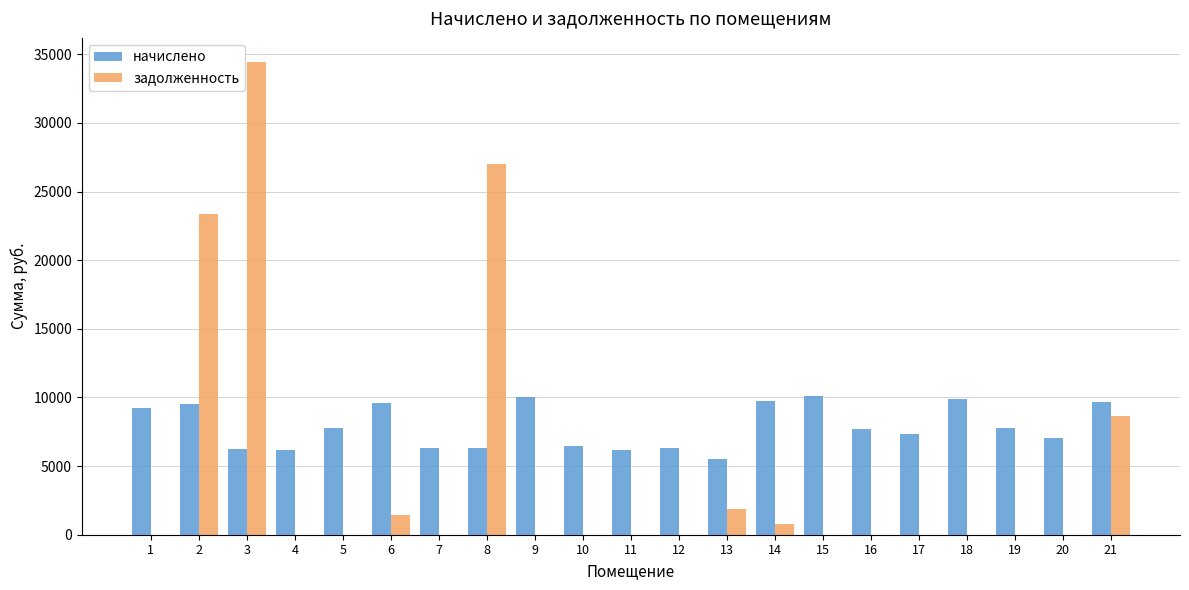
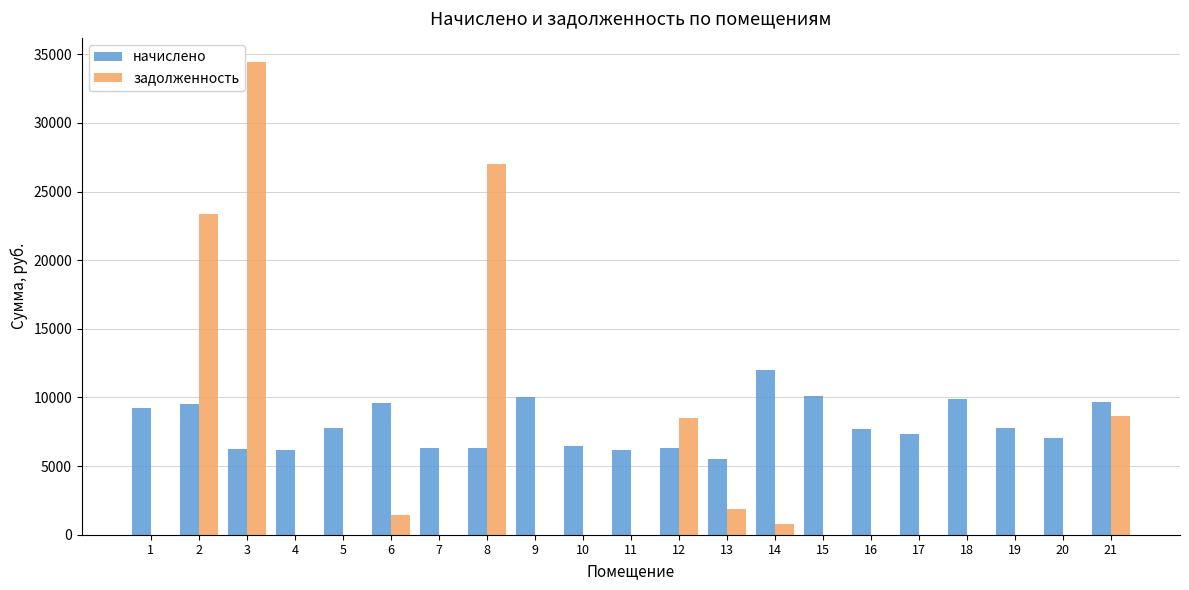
  {
    "начислено": {
      "1": 9300,
      "2": 9500,
      "3": 6300,
      "4": 6200,
      "5": 7700,
      "6": 9600,
      "7": 6300,
      "8": 6300,
      "9": 10000,
      "10": 6500,
      "11": 6200,
      "12": 6300,
      "13": 5500,
-     "14": 9800,
+     "14": 12000,
      "15": 10100,
      "16": 7700,
      "17": 7400,
      "18": 9900,
      "19": 7800,
      "20": 7100,
      "21": 9700
    },
    "задолженность": {
      "1": 0,
      "2": 23300,
      "3": 34500,
      "4": 0,
      "5": 0,
      "6": 1400,
      "7": 0,
      "8": 27000,
      "9": 0,
      "10": 0,
      "11": 0,
-     "12": 0,
+     "12": 8500,
      "13": 1900,
      "14": 800,
      "15": 0,
      "16": 0,
      "17": 0,
      "18": 0,
      "19": 0,
      "20": 0,
      "21": 8700
    }
  }
